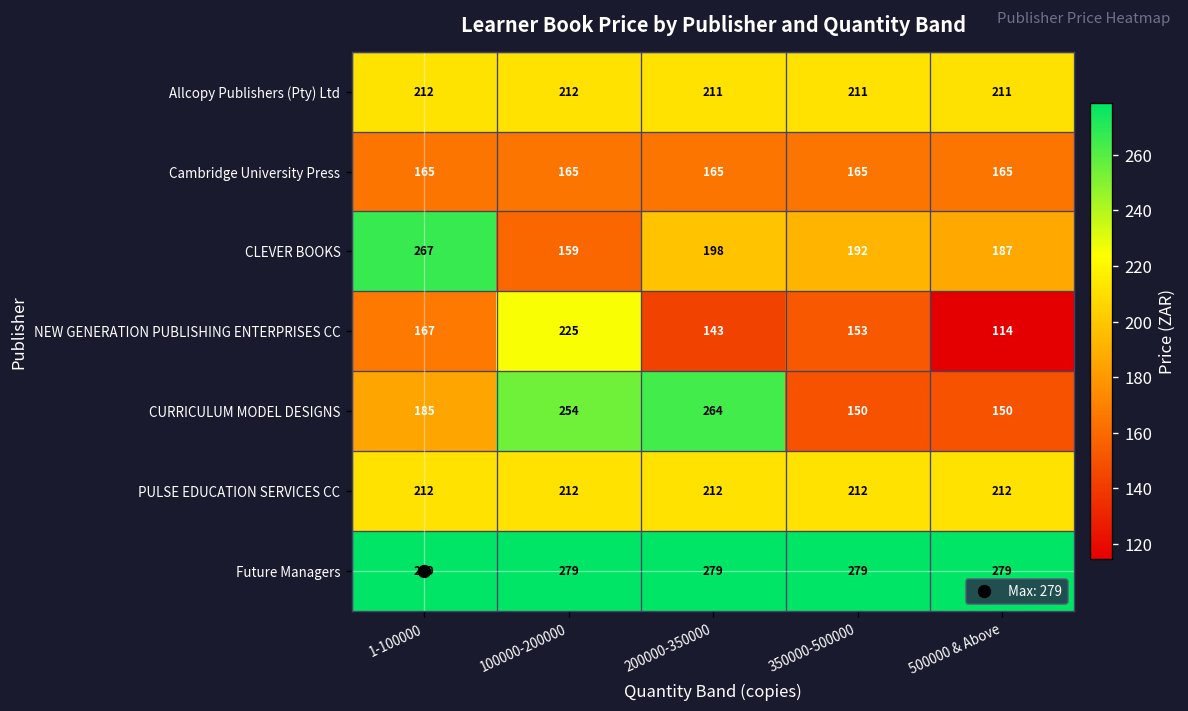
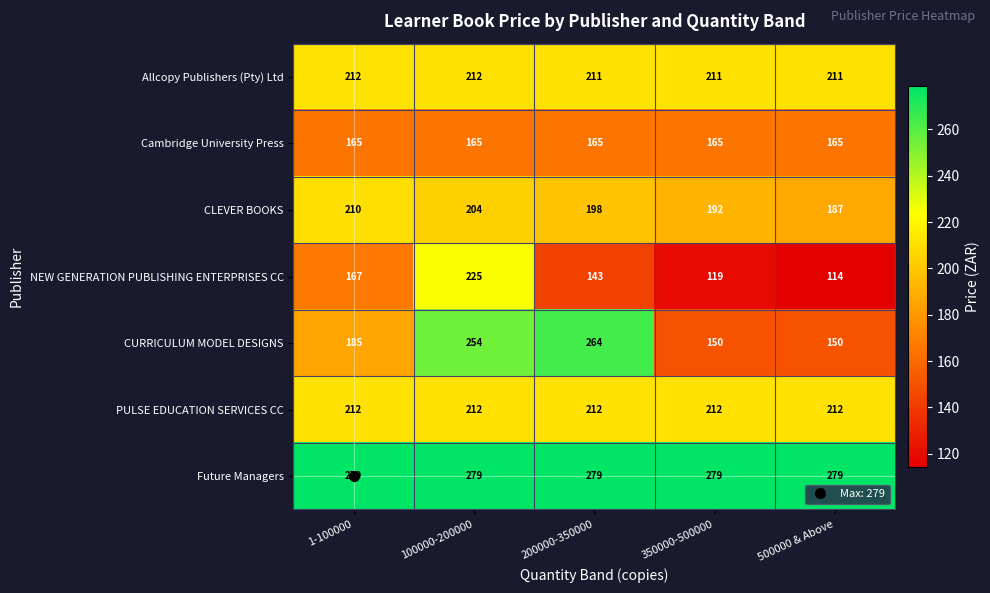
  {
    "Allcopy Publishers (Pty) Ltd": {
      "1-100000": 212,
      "100000-200000": 212,
      "200000-350000": 211,
      "350000-500000": 211,
      "500000 & Above": 211
    },
    "Cambridge University Press": {
      "1-100000": 165,
      "100000-200000": 165,
      "200000-350000": 165,
      "350000-500000": 165,
      "500000 & Above": 165
    },
    "CLEVER BOOKS": {
-     "1-100000": 267,
-     "100000-200000": 159,
+     "1-100000": 210,
+     "100000-200000": 204,
      "200000-350000": 198,
      "350000-500000": 192,
      "500000 & Above": 187
    },
    "NEW GENERATION PUBLISHING ENTERPRISES CC": {
      "1-100000": 167,
      "100000-200000": 225,
      "200000-350000": 143,
-     "350000-500000": 153,
+     "350000-500000": 119,
      "500000 & Above": 114
    },
    "CURRICULUM MODEL DESIGNS": {
      "1-100000": 185,
      "100000-200000": 254,
      "200000-350000": 264,
      "350000-500000": 150,
      "500000 & Above": 150
    },
    "PULSE EDUCATION SERVICES CC": {
      "1-100000": 212,
      "100000-200000": 212,
      "200000-350000": 212,
      "350000-500000": 212,
      "500000 & Above": 212
    },
    "Future Managers": {
      "100000-200000": 279,
      "200000-350000": 279,
      "350000-500000": 279,
      "500000 & Above": 279
    }
  }
